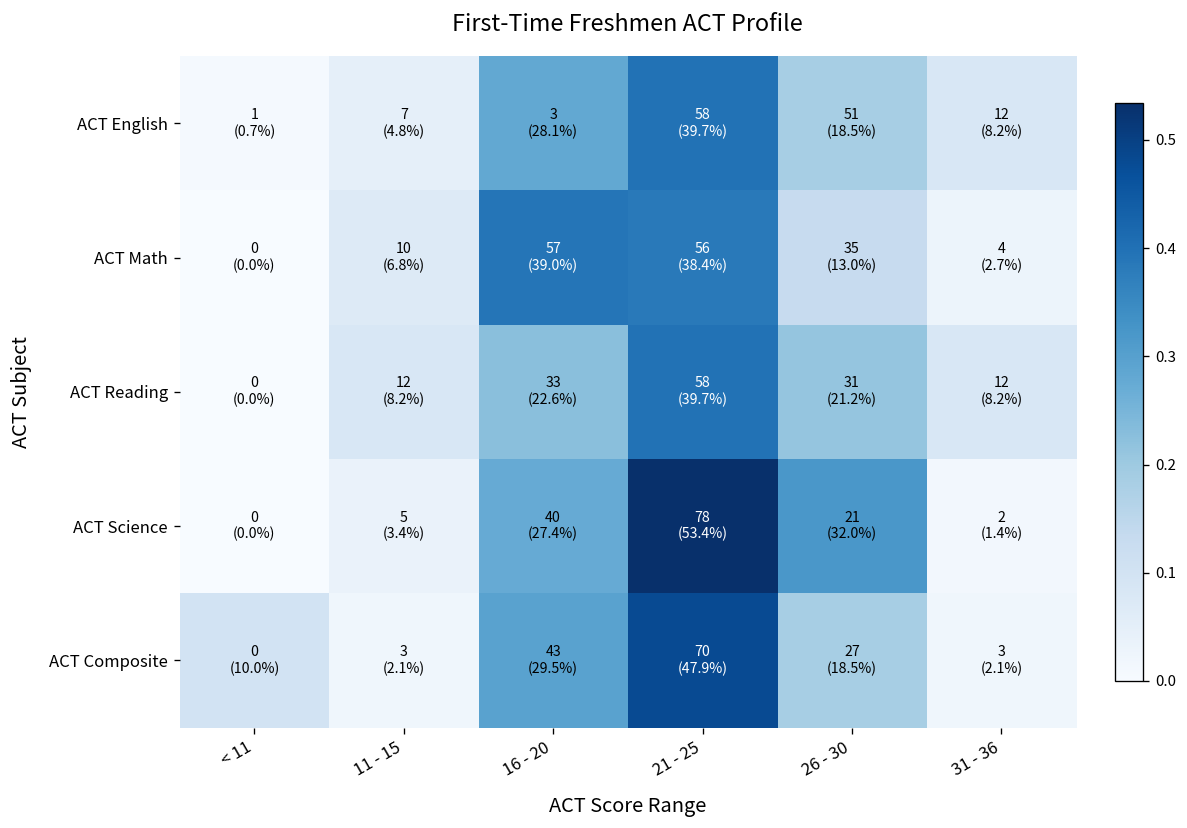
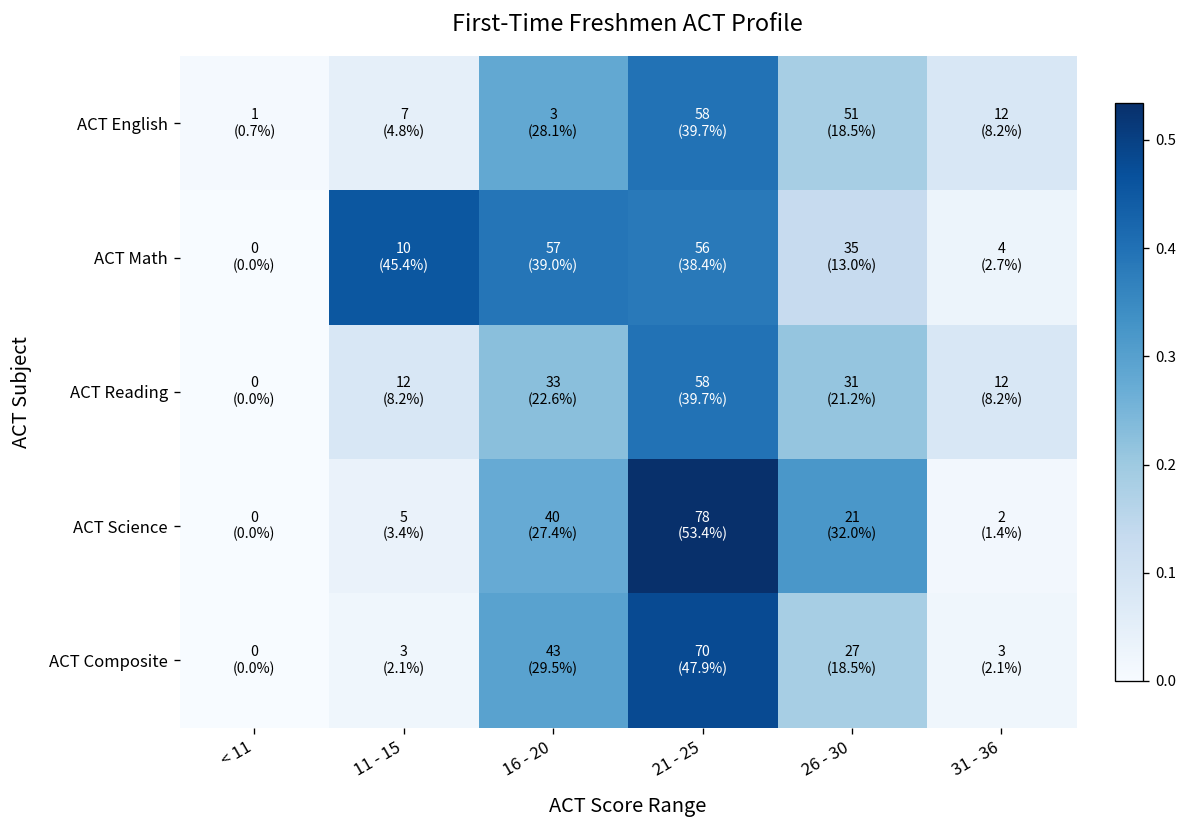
  {
    "ACT Math": {
-     "11 - 15": "(6.8%)"
+     "11 - 15": "(45.4%)"
    },
    "ACT Composite": {
-     "< 11": "(10.0%)"
+     "< 11": "(0.0%)"
    }
  }
